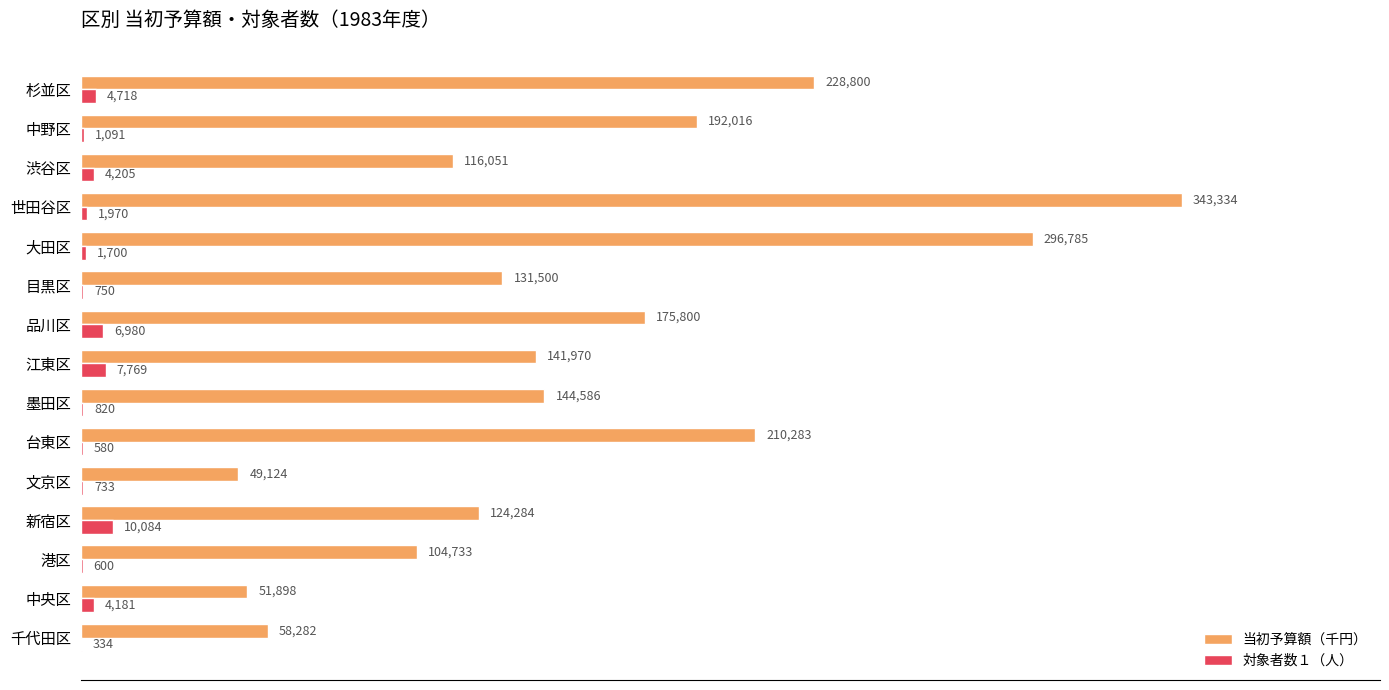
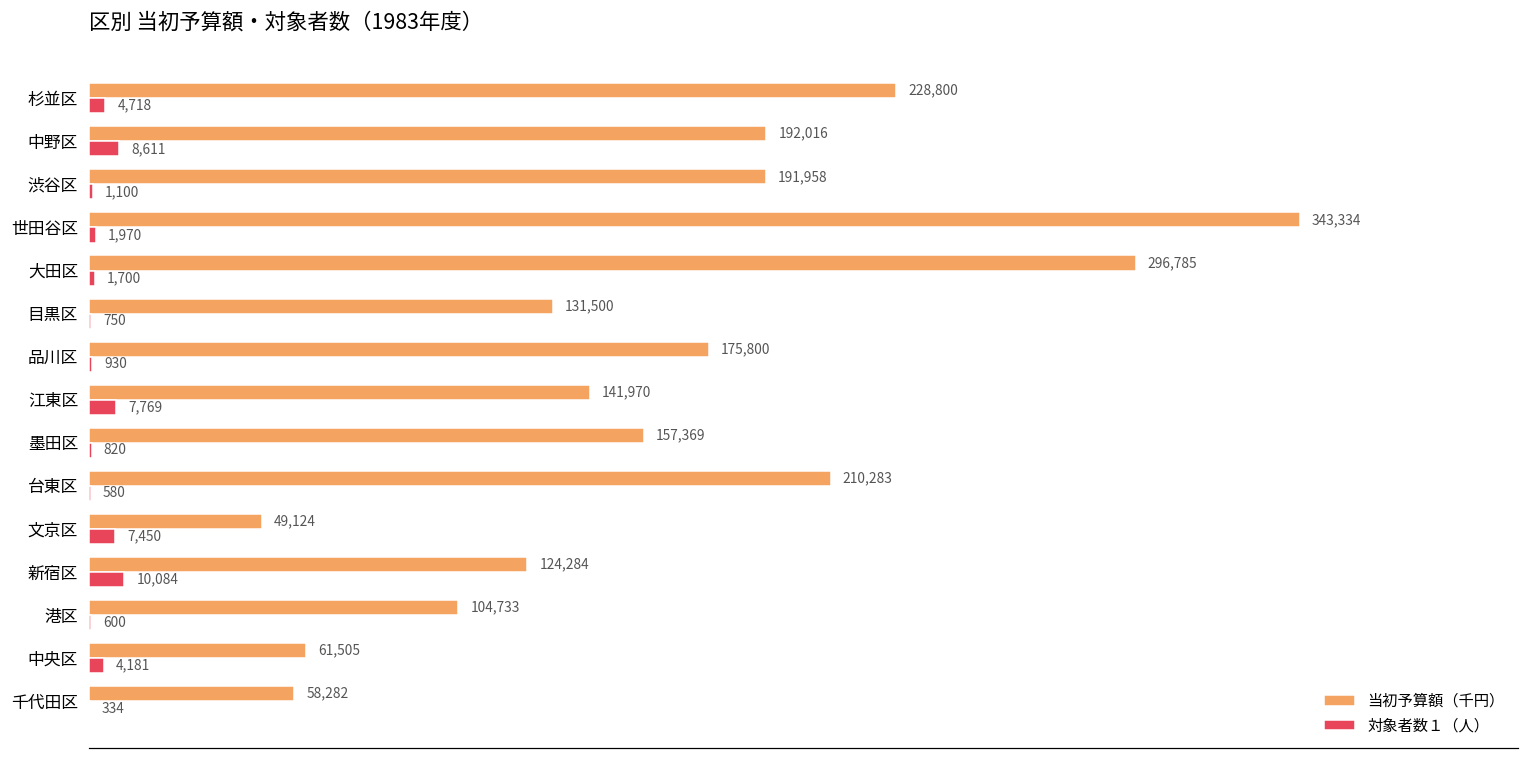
  {
    "当初予算額（千円）": {
      "杉並区": "228,800",
      "中野区": "192,016",
-     "渋谷区": "116,051",
+     "渋谷区": "191,958",
      "世田谷区": "343,334",
      "大田区": "296,785",
      "目黒区": "131,500",
      "品川区": "175,800",
      "江東区": "141,970",
-     "墨田区": "144,586",
+     "墨田区": "157,369",
      "台東区": "210,283",
      "文京区": "49,124",
      "新宿区": "124,284",
      "港区": "104,733",
-     "中央区": "51,898",
+     "中央区": "61,505",
      "千代田区": "58,282"
    },
    "対象者数１（人）": {
      "杉並区": "4,718",
-     "中野区": "1,091",
-     "渋谷区": "4,205",
+     "中野区": "8,611",
+     "渋谷区": "1,100",
      "世田谷区": "1,970",
      "大田区": "1,700",
      "目黒区": "750",
-     "品川区": "6,980",
+     "品川区": "930",
      "江東区": "7,769",
      "墨田区": "820",
      "台東区": "580",
-     "文京区": "733",
+     "文京区": "7,450",
      "新宿区": "10,084",
      "港区": "600",
      "中央区": "4,181",
      "千代田区": "334"
    }
  }
